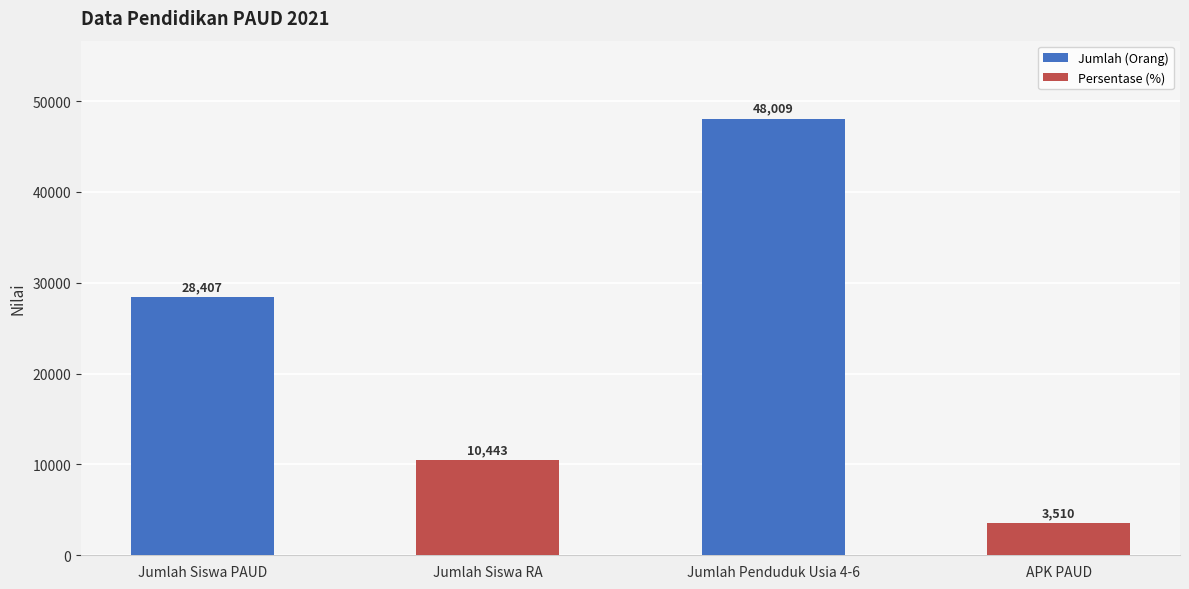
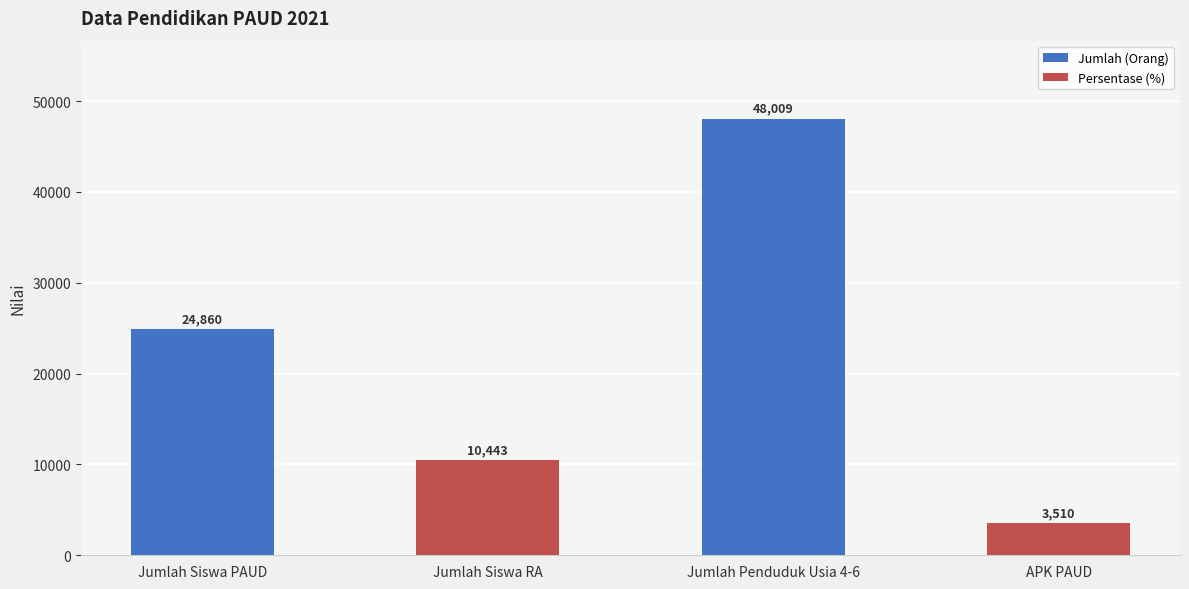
  {
-   "Jumlah Siswa PAUD": "28,407",
+   "Jumlah Siswa PAUD": "24,860",
    "Jumlah Siswa RA": "10,443",
    "Jumlah Penduduk Usia 4-6": "48,009",
    "APK PAUD": "3,510"
  }
